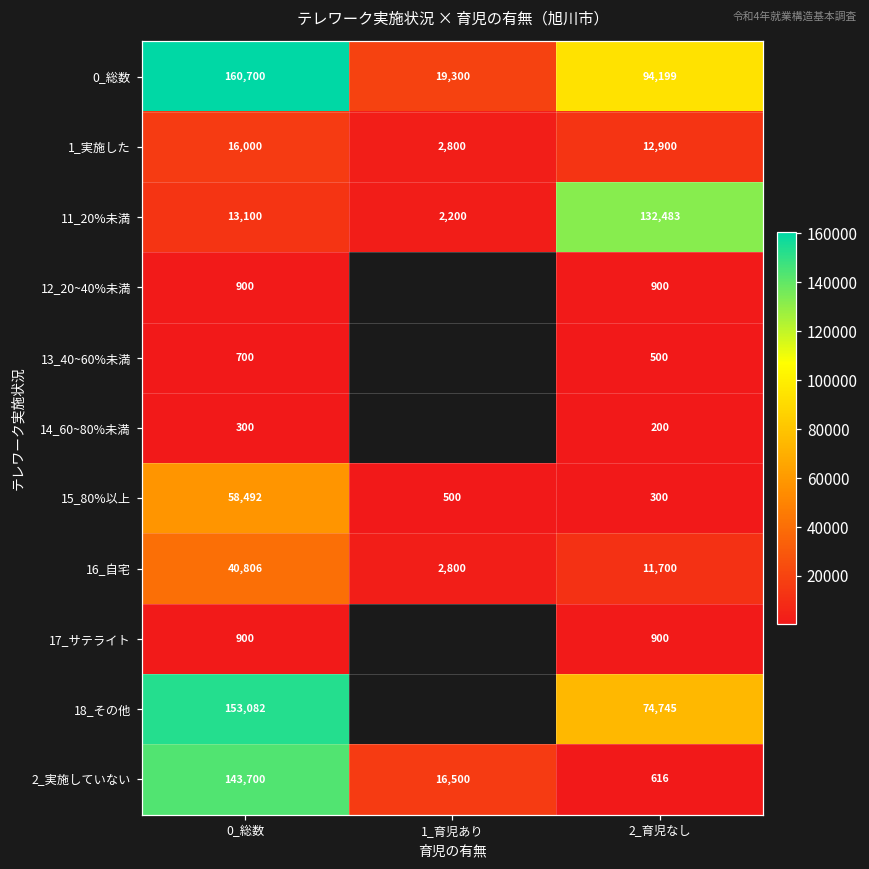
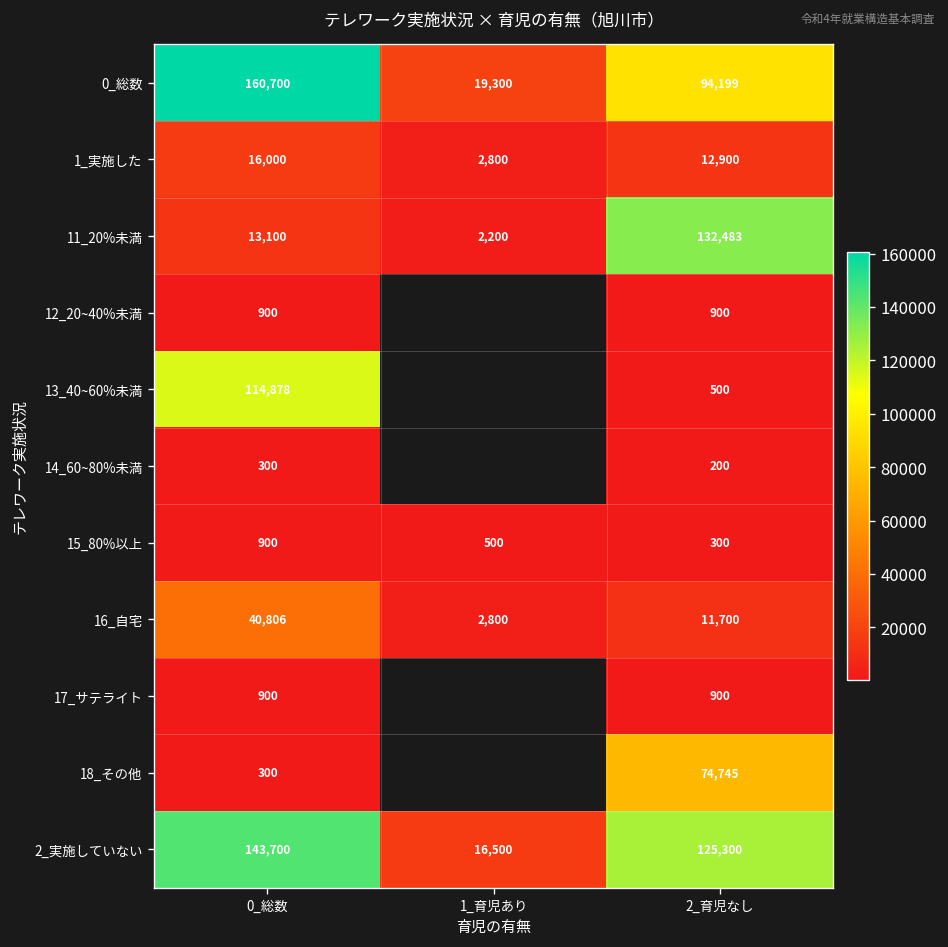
  {
    "0_総数": {
      "0_総数": "160,700",
      "1_育児あり": "19,300",
      "2_育児なし": "94,199"
    },
    "1_実施した": {
      "0_総数": "16,000",
      "1_育児あり": "2,800",
      "2_育児なし": "12,900"
    },
    "11_20%未満": {
      "0_総数": "13,100",
      "1_育児あり": "2,200",
      "2_育児なし": "132,483"
    },
    "12_20~40%未満": {
      "0_総数": "900",
      "2_育児なし": "900"
    },
    "13_40~60%未満": {
-     "0_総数": "700",
+     "0_総数": "114,878",
      "2_育児なし": "500"
    },
    "14_60~80%未満": {
      "0_総数": "300",
      "2_育児なし": "200"
    },
    "15_80%以上": {
-     "0_総数": "58,492",
+     "0_総数": "900",
      "1_育児あり": "500",
      "2_育児なし": "300"
    },
    "16_自宅": {
      "0_総数": "40,806",
      "1_育児あり": "2,800",
      "2_育児なし": "11,700"
    },
    "17_サテライト": {
      "0_総数": "900",
      "2_育児なし": "900"
    },
    "18_その他": {
-     "0_総数": "153,082",
+     "0_総数": "300",
      "2_育児なし": "74,745"
    },
    "2_実施していない": {
      "0_総数": "143,700",
      "1_育児あり": "16,500",
-     "2_育児なし": "616"
+     "2_育児なし": "125,300"
    }
  }
